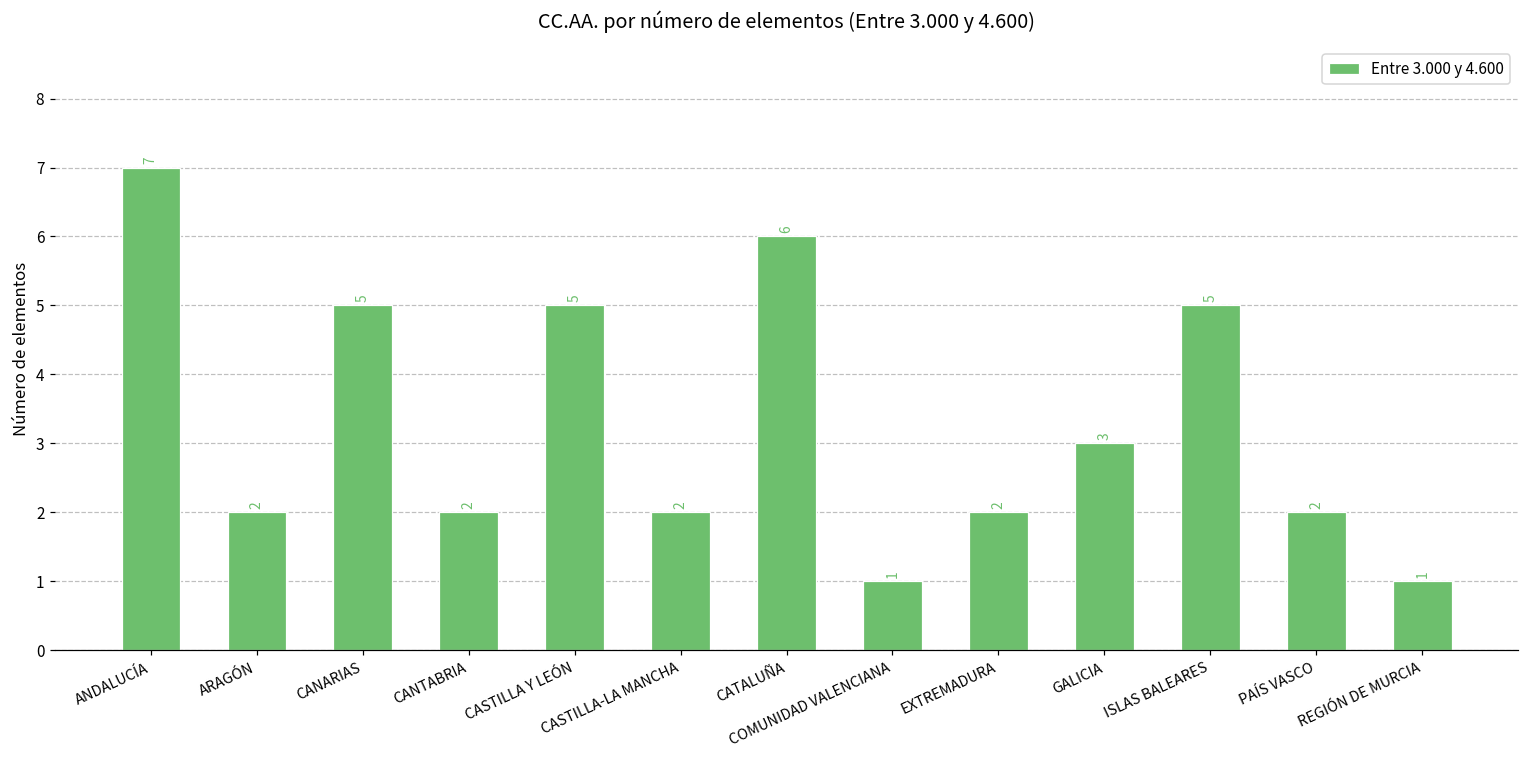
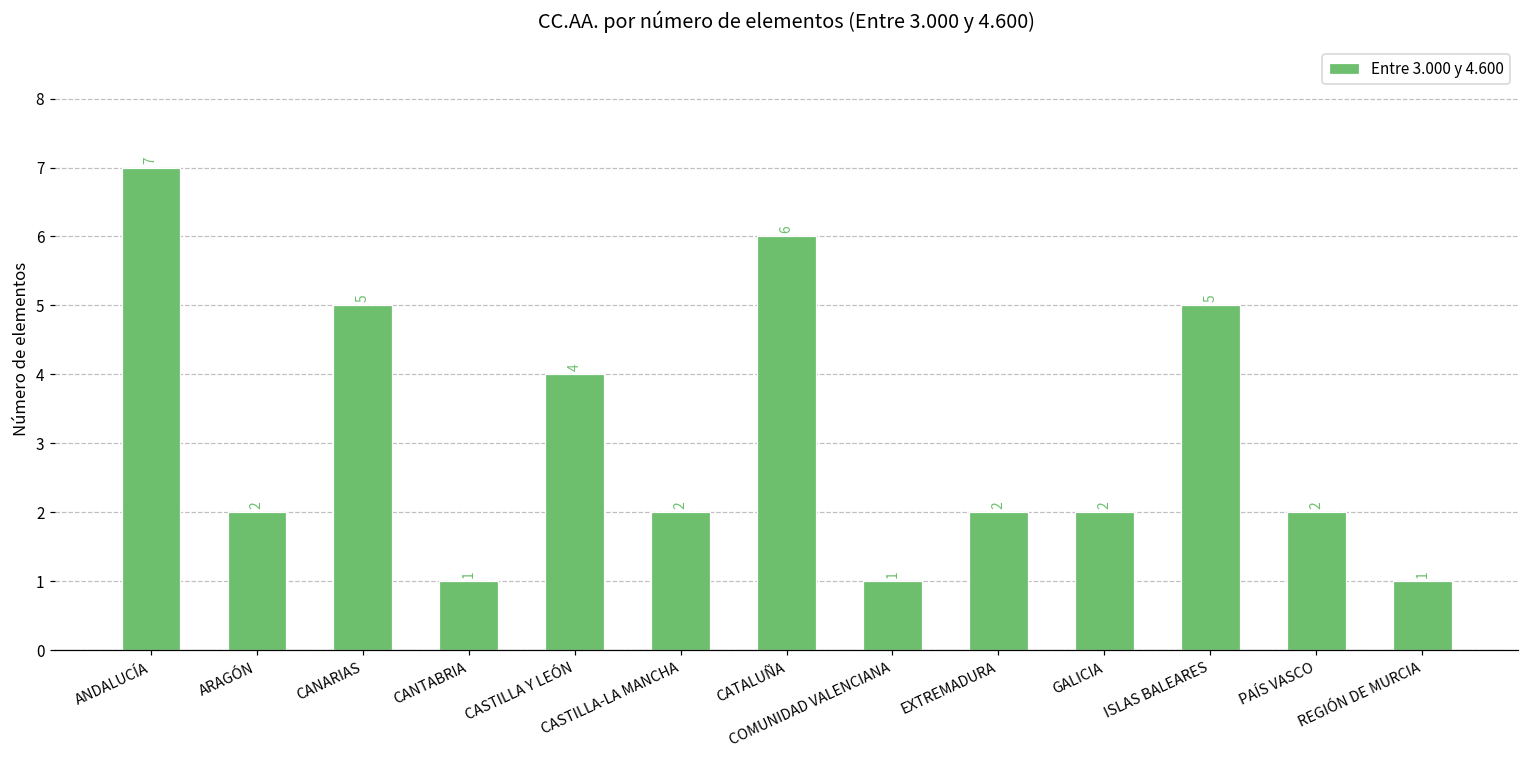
  {
    "ANDALUCÍA": 7,
    "ARAGÓN": 2,
    "CANARIAS": 5,
-   "CANTABRIA": 2,
-   "CASTILLA Y LEÓN": 5,
+   "CANTABRIA": 1,
+   "CASTILLA Y LEÓN": 4,
    "CASTILLA-LA MANCHA": 2,
    "CATALUÑA": 6,
    "COMUNIDAD VALENCIANA": 1,
    "EXTREMADURA": 2,
-   "GALICIA": 3,
+   "GALICIA": 2,
    "ISLAS BALEARES": 5,
    "PAÍS VASCO": 2,
    "REGIÓN DE MURCIA": 1
  }
